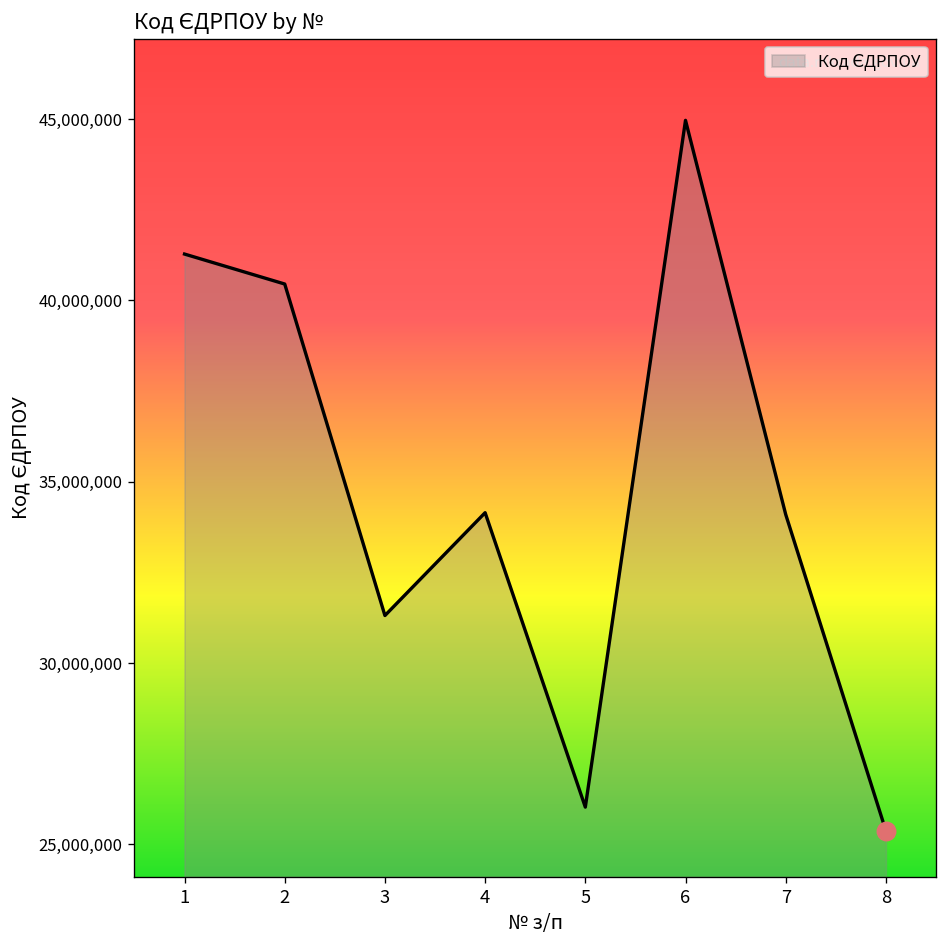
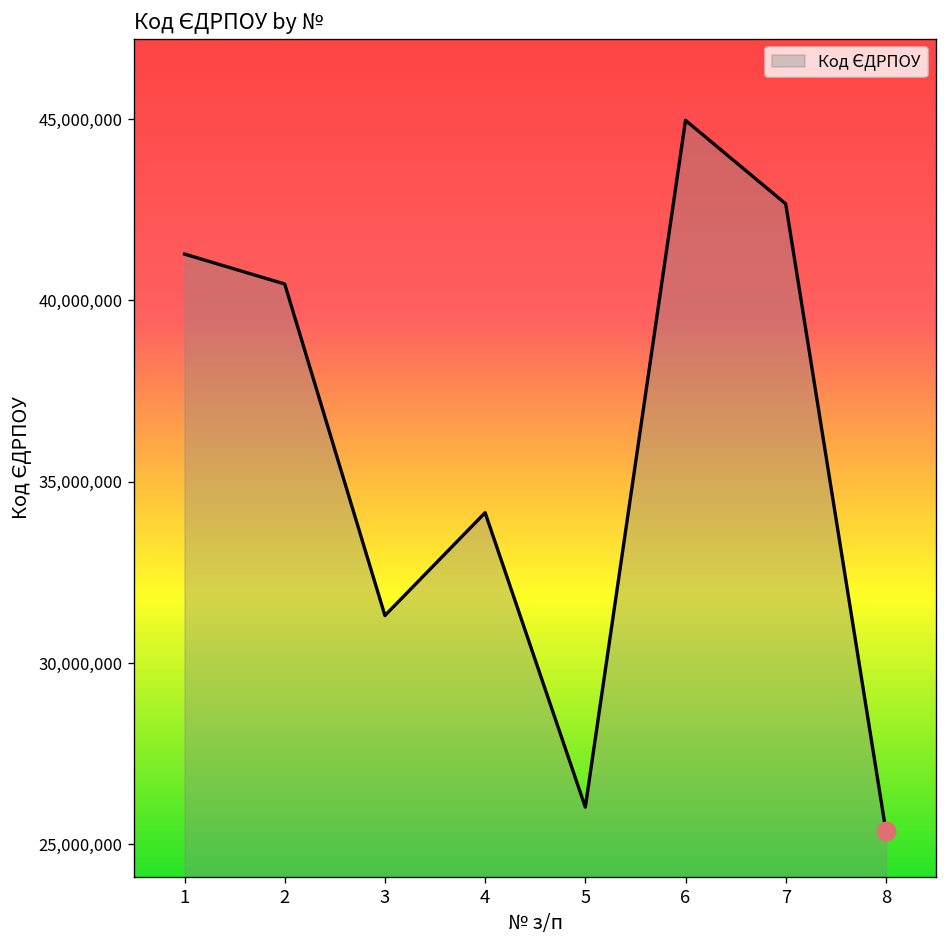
  {
    "Код ЄДРПОУ": {
      "1": "41,300,000",
      "2": "40,500,000",
      "3": "31,300,000",
      "4": "34,100,000",
      "5": "26,000,000",
      "6": "45,000,000",
-     "7": "34,100,000"
+     "7": "42,700,000"
    }
  }
